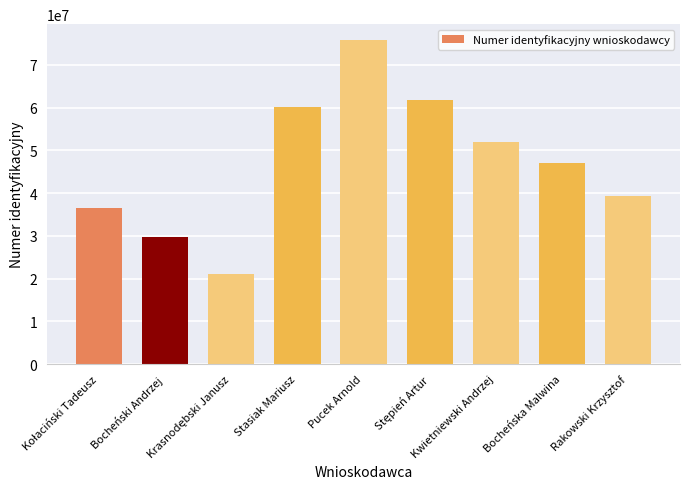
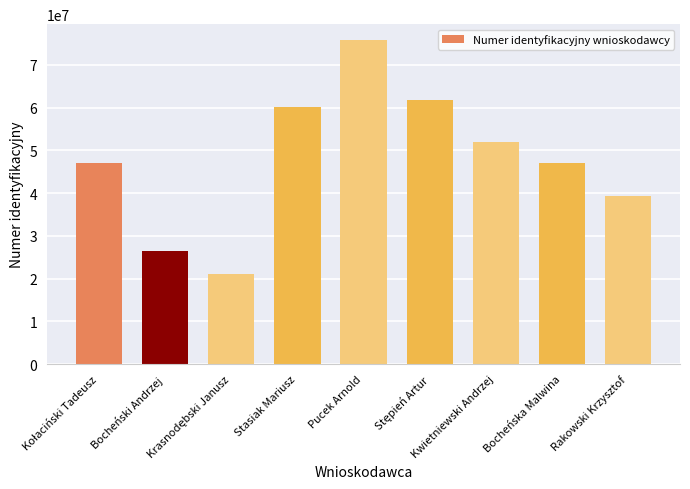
  {
-   "Kołaciński Tadeusz": 36000000,
-   "Bocheński Andrzej": 30000000,
+   "Kołaciński Tadeusz": 47000000,
+   "Bocheński Andrzej": 26000000,
    "Krasnodębski Janusz": 21000000,
    "Stasiak Mariusz": 60000000,
    "Pucek Arnold": 76000000,
    "Stępień Artur": 62000000,
    "Kwietniewski Andrzej": 52000000,
    "Bocheńska Malwina": 47000000,
    "Rakowski Krzysztof": 39000000
  }
